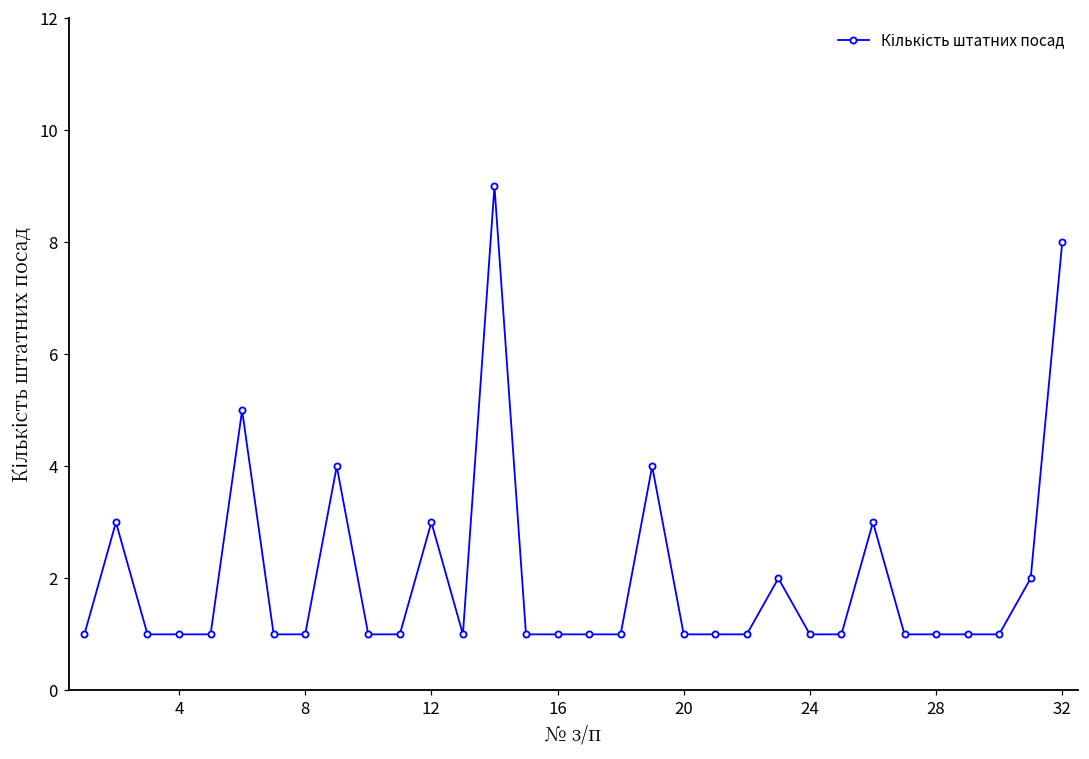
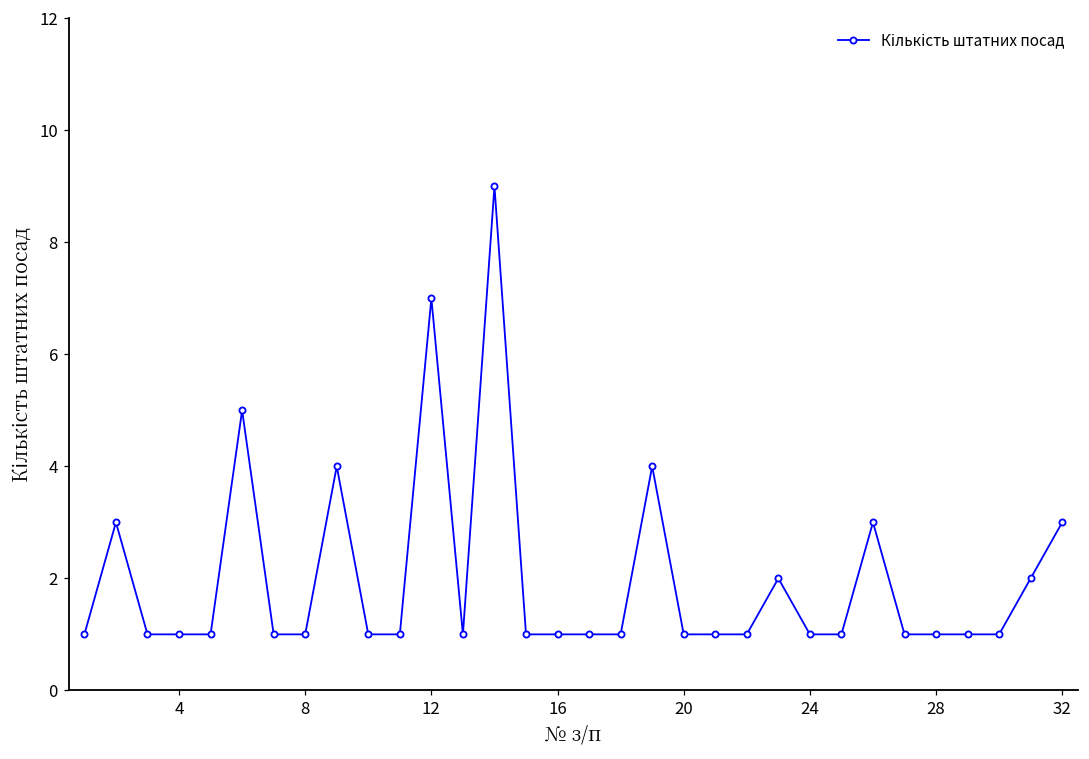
  {
    "4": 1,
    "8": 1,
-   "12": 3,
+   "12": 7,
    "16": 1,
    "20": 1,
    "24": 1,
    "28": 1,
-   "32": 8
+   "32": 3
  }
